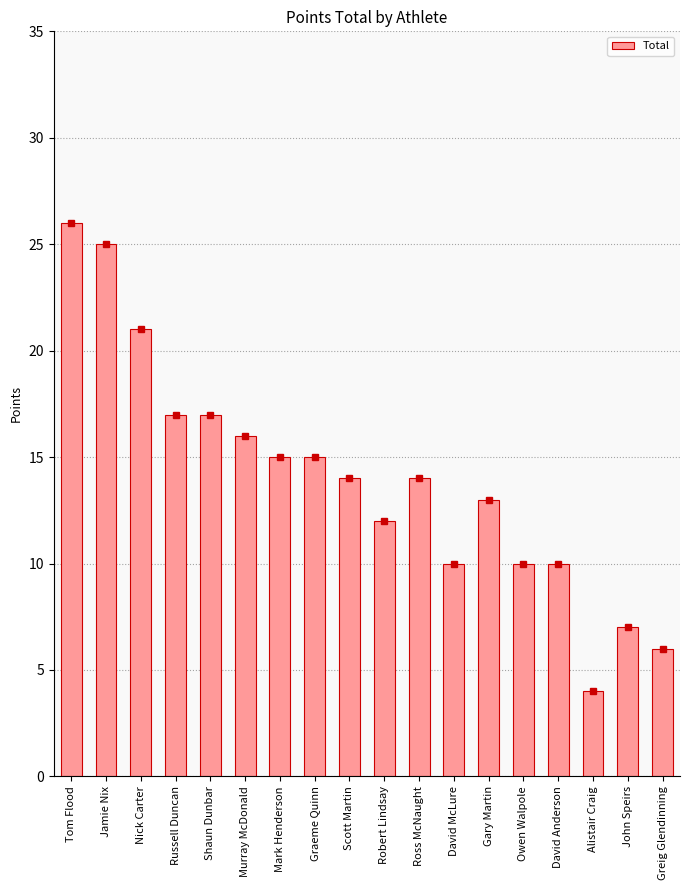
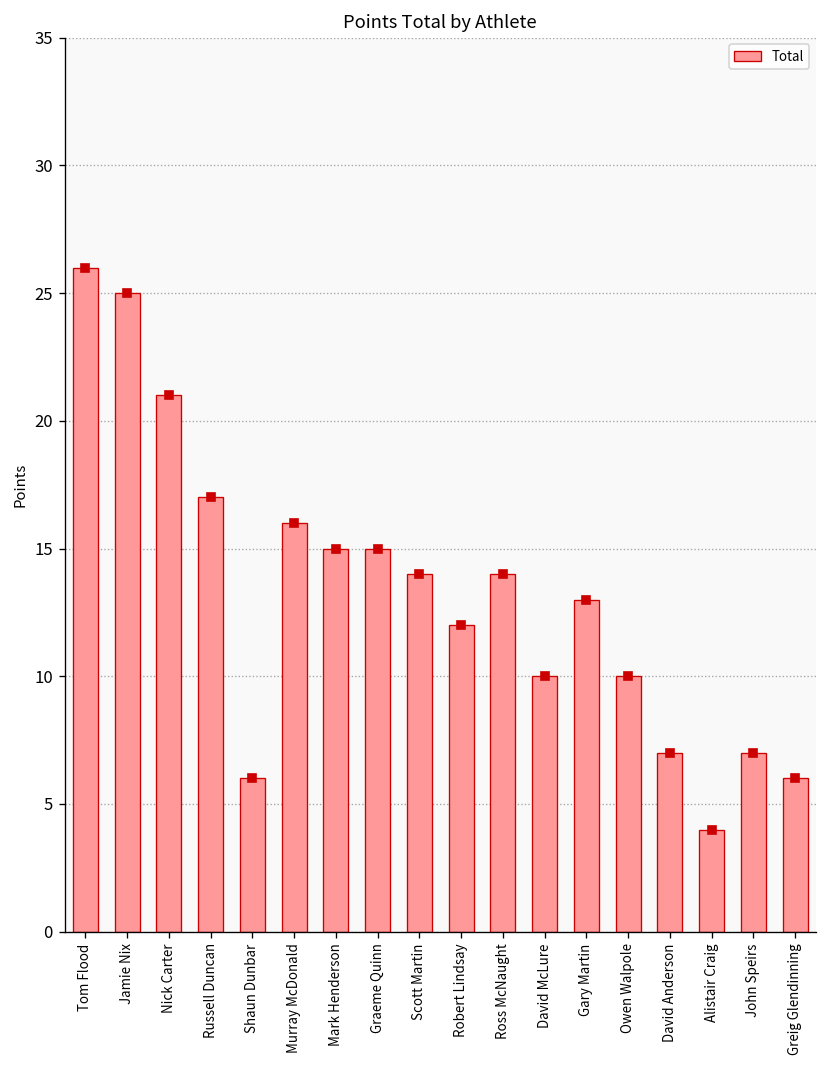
  {
    "Total": {
      "Tom Flood": 26,
      "Jamie Nix": 25,
      "Nick Carter": 21,
      "Russell Duncan": 17,
-     "Shaun Dunbar": 17,
+     "Shaun Dunbar": 6,
      "Murray McDonald": 16,
      "Mark Henderson": 15,
      "Graeme Quinn": 15,
      "Scott Martin": 14,
      "Robert Lindsay": 12,
      "Ross McNaught": 14,
      "David McLure": 10,
      "Gary Martin": 13,
      "Owen Walpole": 10,
-     "David Anderson": 10,
+     "David Anderson": 7,
      "Alistair Craig": 4,
      "John Speirs": 7,
      "Greig Glendinning": 6
    }
  }
